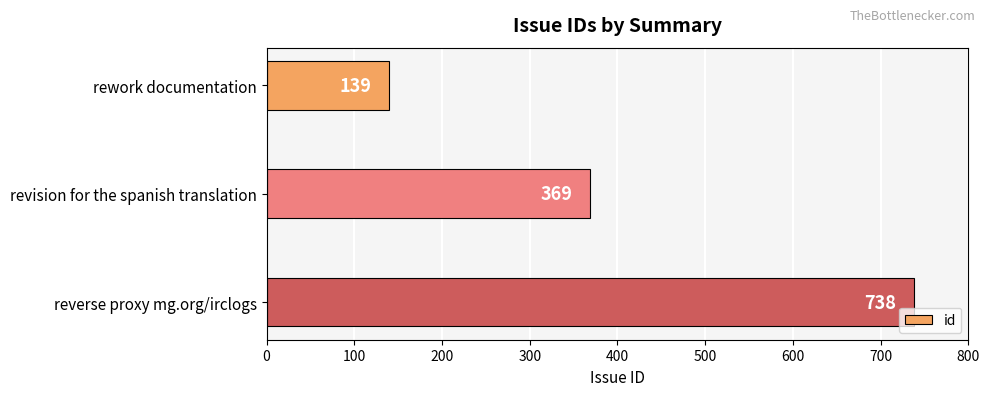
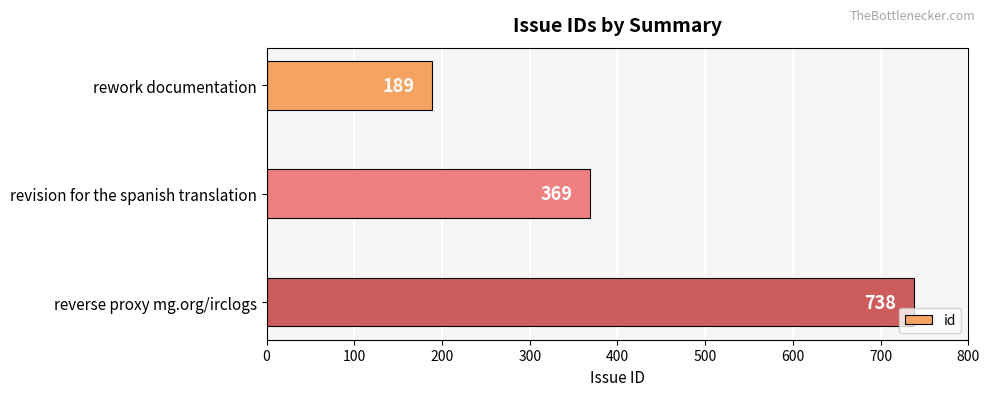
  {
-   "rework documentation": 139,
+   "rework documentation": 189,
    "revision for the spanish translation": 369,
    "reverse proxy mg.org/irclogs": 738
  }
